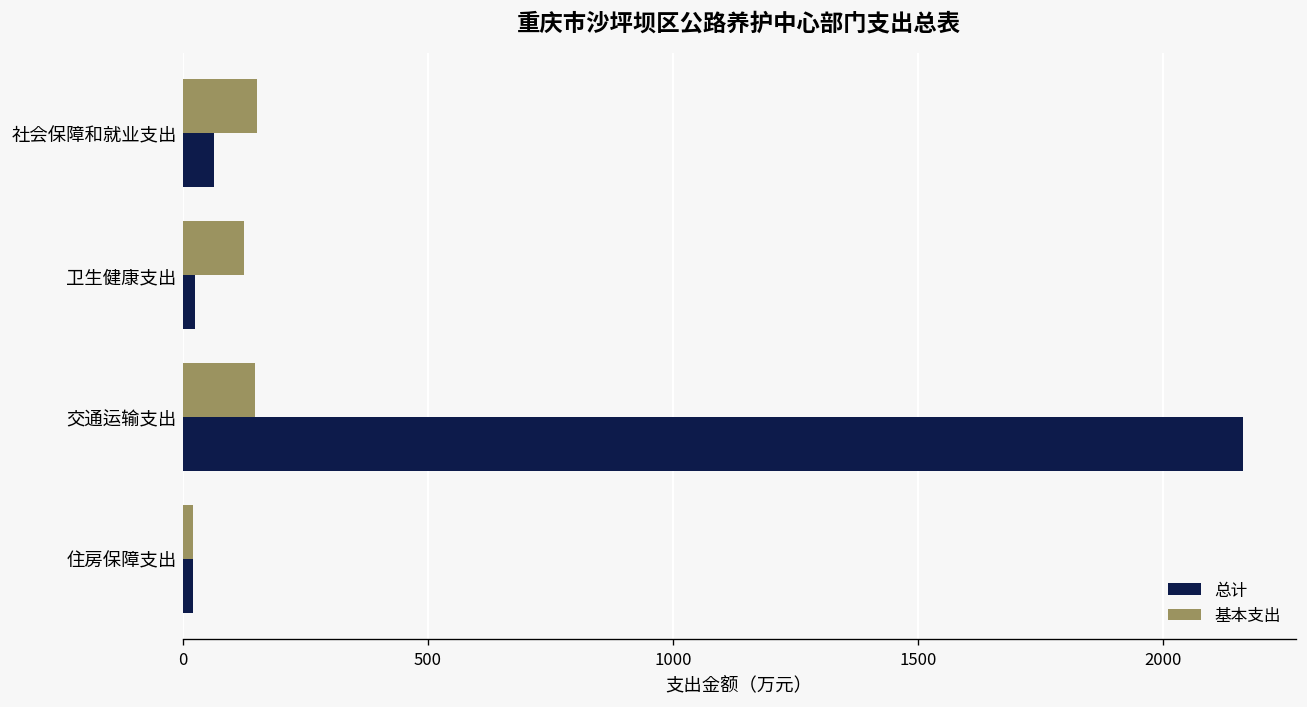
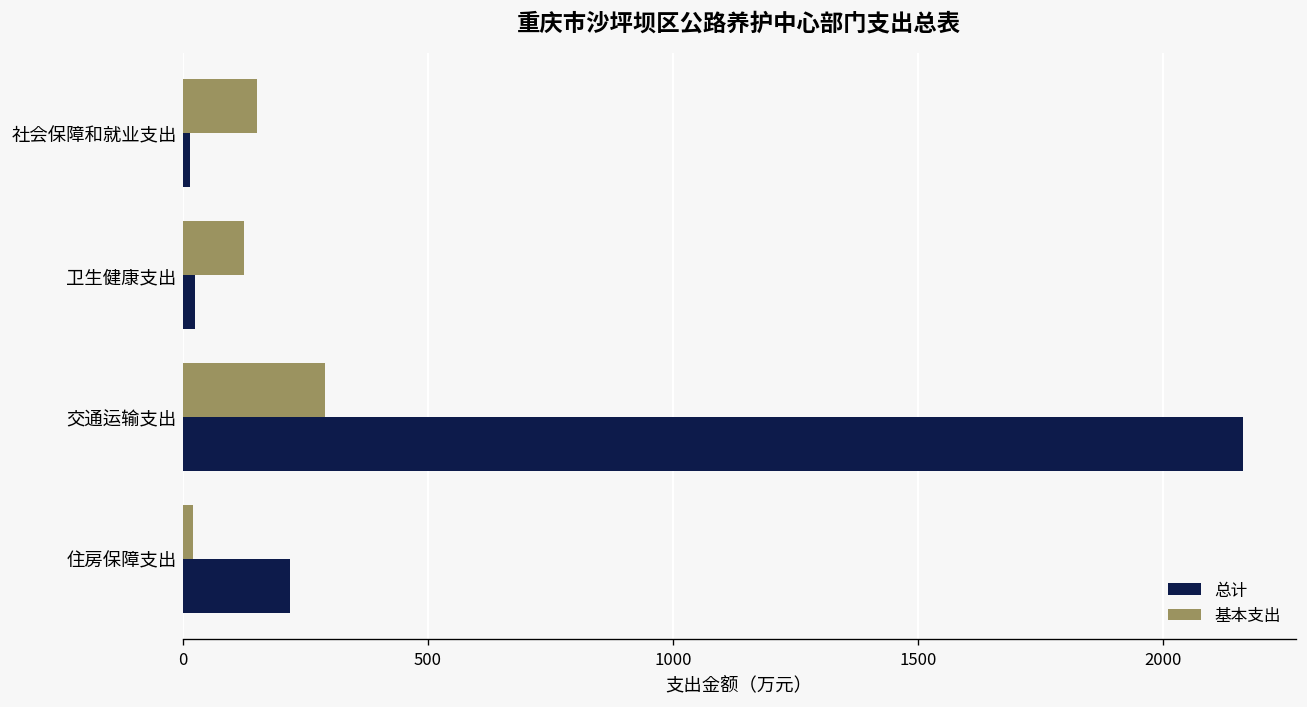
  {
    "总计": {
-     "社会保障和就业支出": 60,
+     "社会保障和就业支出": 20,
      "卫生健康支出": 30,
      "交通运输支出": 2160,
-     "住房保障支出": 20
+     "住房保障支出": 220
    },
    "基本支出": {
      "社会保障和就业支出": 150,
      "卫生健康支出": 120,
-     "交通运输支出": 150,
+     "交通运输支出": 290,
      "住房保障支出": 20
    }
  }
